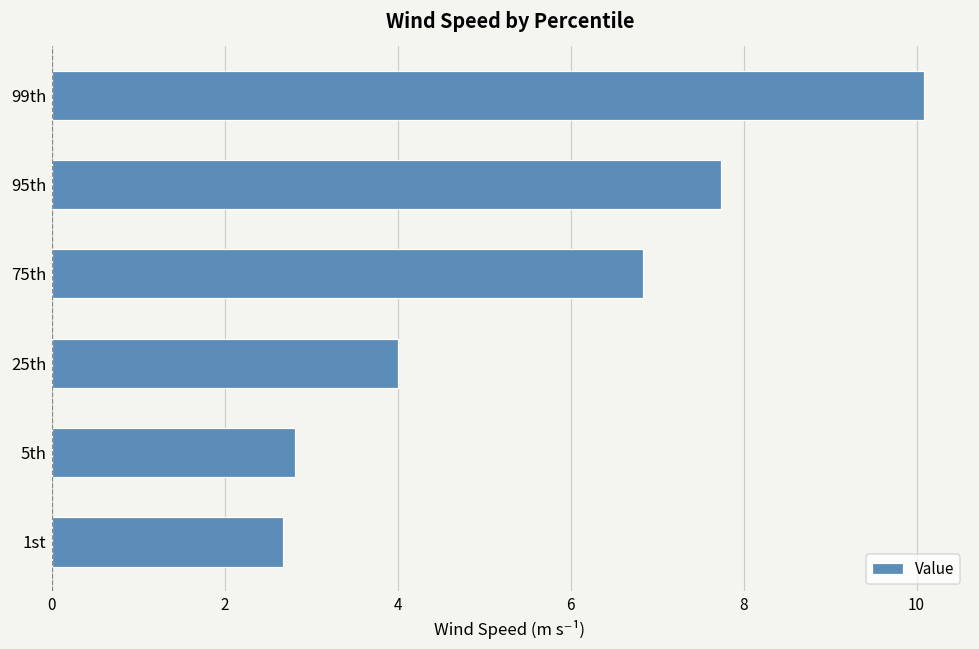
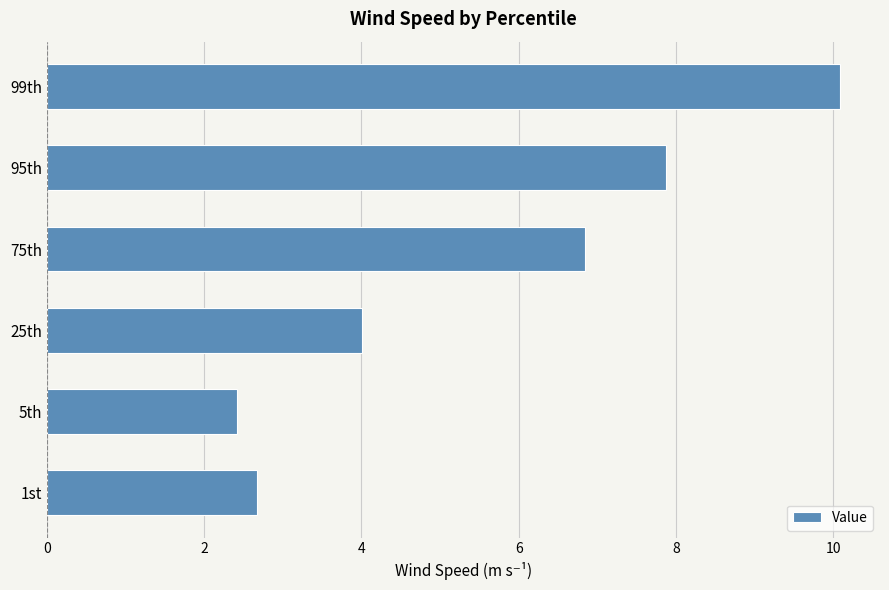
  {
    "99th": 10.1,
-   "95th": 7.7,
+   "95th": 7.9,
    "75th": 6.8,
    "25th": 4.0,
-   "5th": 2.8,
+   "5th": 2.4,
    "1st": 2.7
  }
